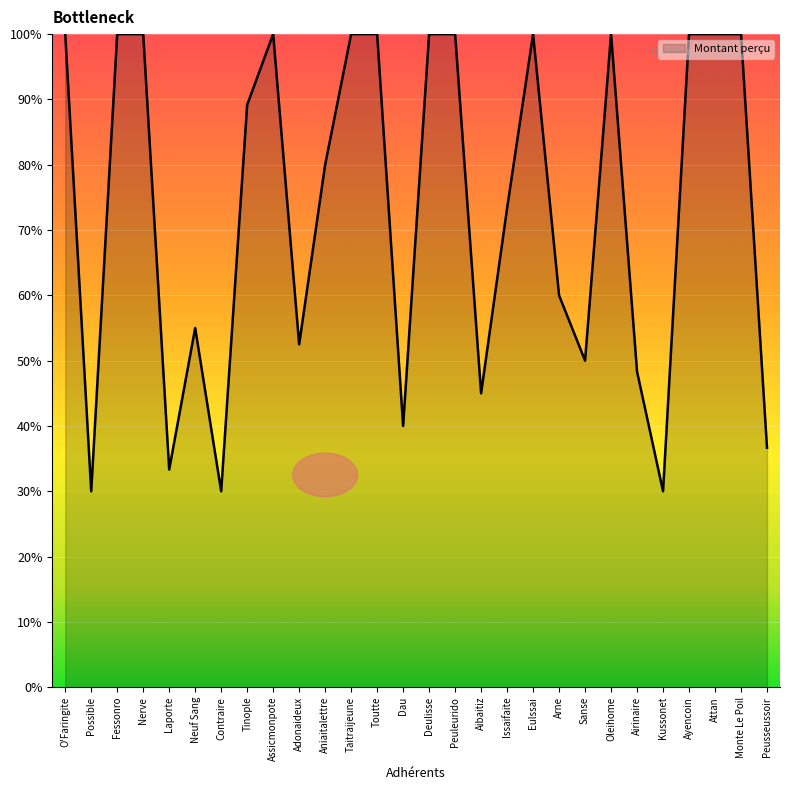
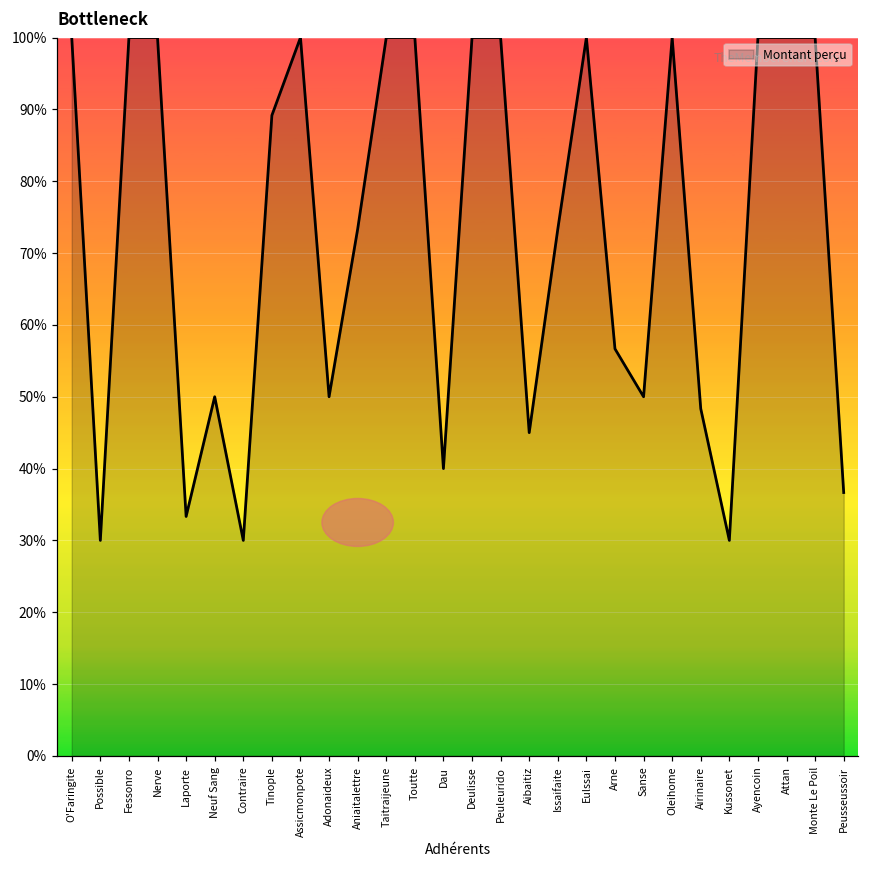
  {
    "O'Faringite": "100%",
    "Possible": "30%",
    "Fessonro": "100%",
    "Nerve": "100%",
    "Laporte": "33%",
-   "Neuf Sang": "55%",
+   "Neuf Sang": "50%",
    "Contraire": "30%",
    "Tinople": "89%",
    "Assicmonpote": "100%",
-   "Adonaideux": "53%",
-   "Aniaitalettre": "80%",
+   "Adonaideux": "50%",
+   "Aniaitalettre": "73%",
    "Taitraijeune": "100%",
    "Toutte": "100%",
    "Dau": "40%",
    "Deulisse": "100%",
    "Peuleurido": "100%",
    "Aibaitiz": "45%",
    "Issaifaite": "73%",
    "Eulssai": "100%",
-   "Arne": "60%",
+   "Arne": "57%",
    "Sanse": "50%",
    "Oleihome": "100%",
    "Airinaire": "48%",
    "Kussonet": "30%",
    "Ayencoin": "100%",
    "Attan": "100%",
    "Monte Le Poil": "100%",
    "Peusseussoir": "37%"
  }
